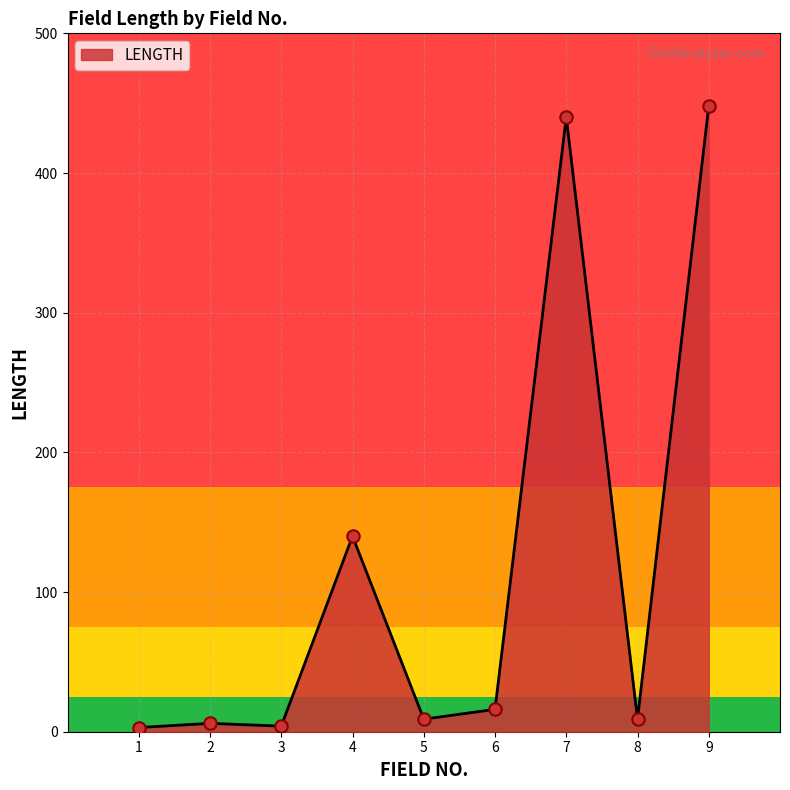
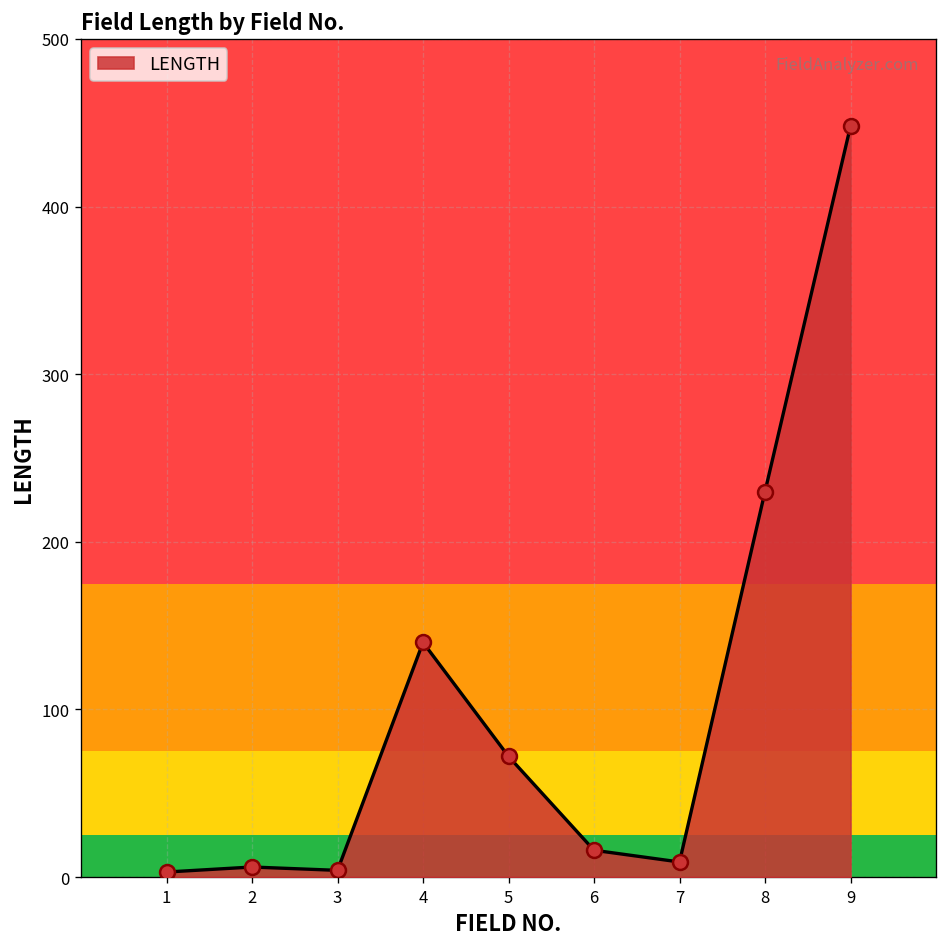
  {
    "1": 3,
    "2": 6,
    "3": 4,
    "4": 140,
-   "5": 9,
+   "5": 72,
    "6": 16,
-   "7": 440,
-   "8": 9,
+   "7": 9,
+   "8": 230,
    "9": 448
  }
